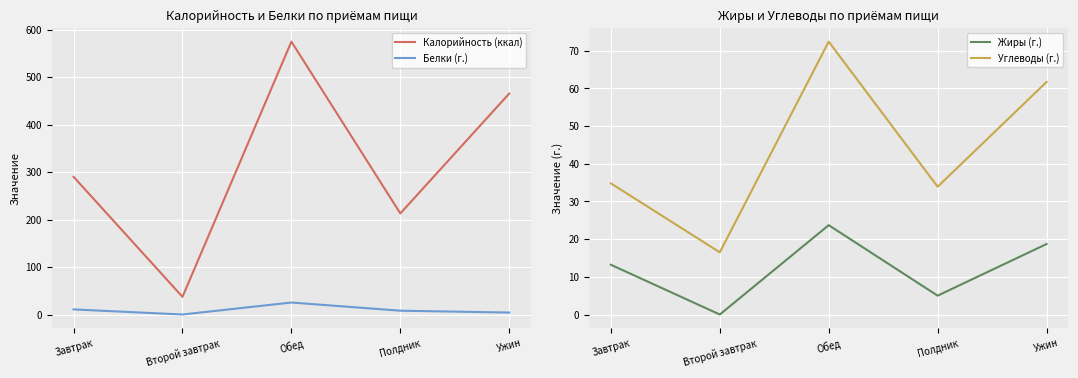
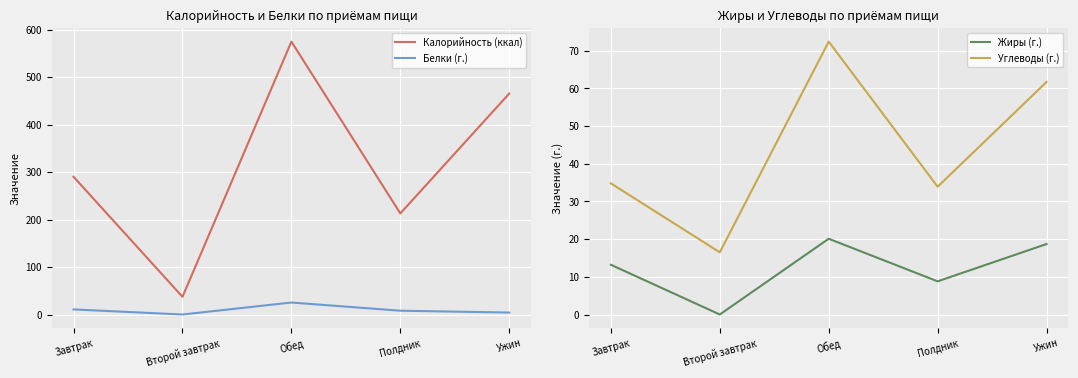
  {
    "Калорийность и Белки по приёмам пищи": {
      "Калорийность (ккал)": {
        "Завтрак": 290,
        "Второй завтрак": 40,
        "Обед": 570,
        "Полдник": 210,
        "Ужин": 470
      },
      "Белки (г.)": {
        "Завтрак": 10,
        "Второй завтрак": 0,
        "Обед": 30,
        "Полдник": 10,
        "Ужин": 0
      }
    },
    "Жиры и Углеводы по приёмам пищи": {
      "Жиры (г.)": {
        "Завтрак": 13,
        "Второй завтрак": 0,
-       "Обед": 24,
-       "Полдник": 5,
+       "Обед": 20,
+       "Полдник": 9,
        "Ужин": 19
      },
      "Углеводы (г.)": {
        "Завтрак": 35,
        "Второй завтрак": 17,
        "Обед": 72,
        "Полдник": 34,
        "Ужин": 62
      }
    }
  }
